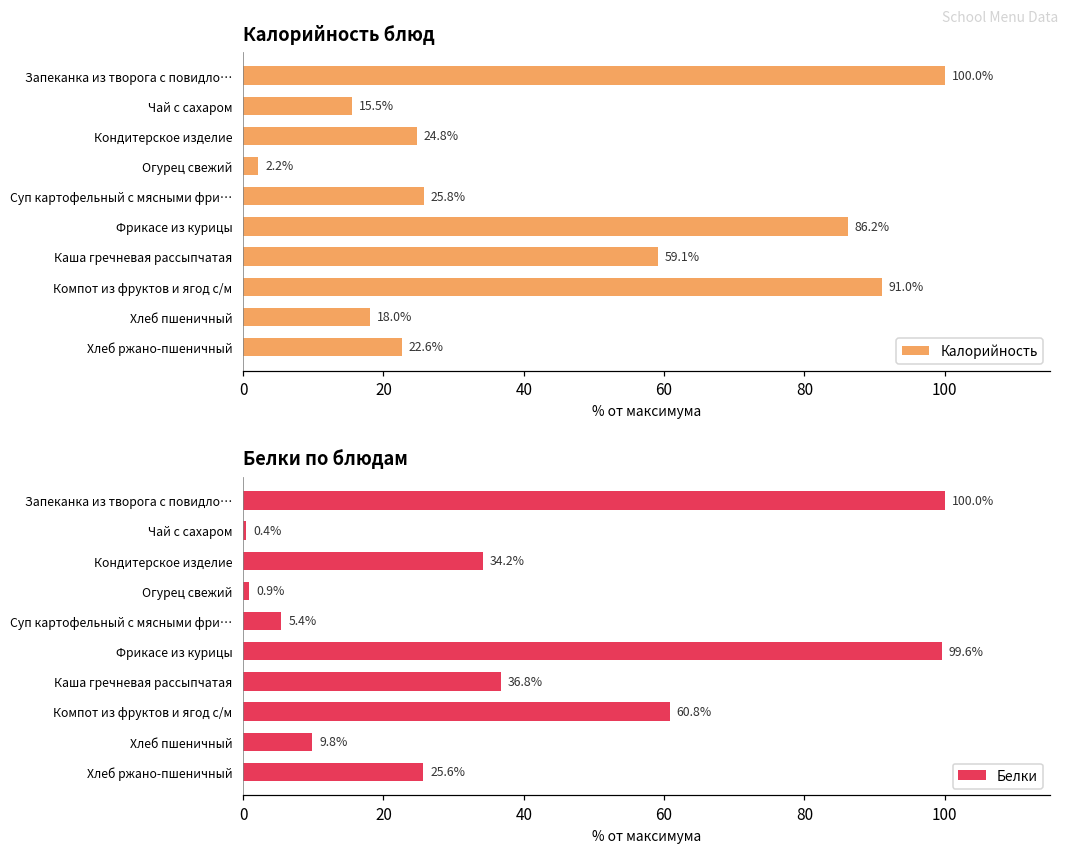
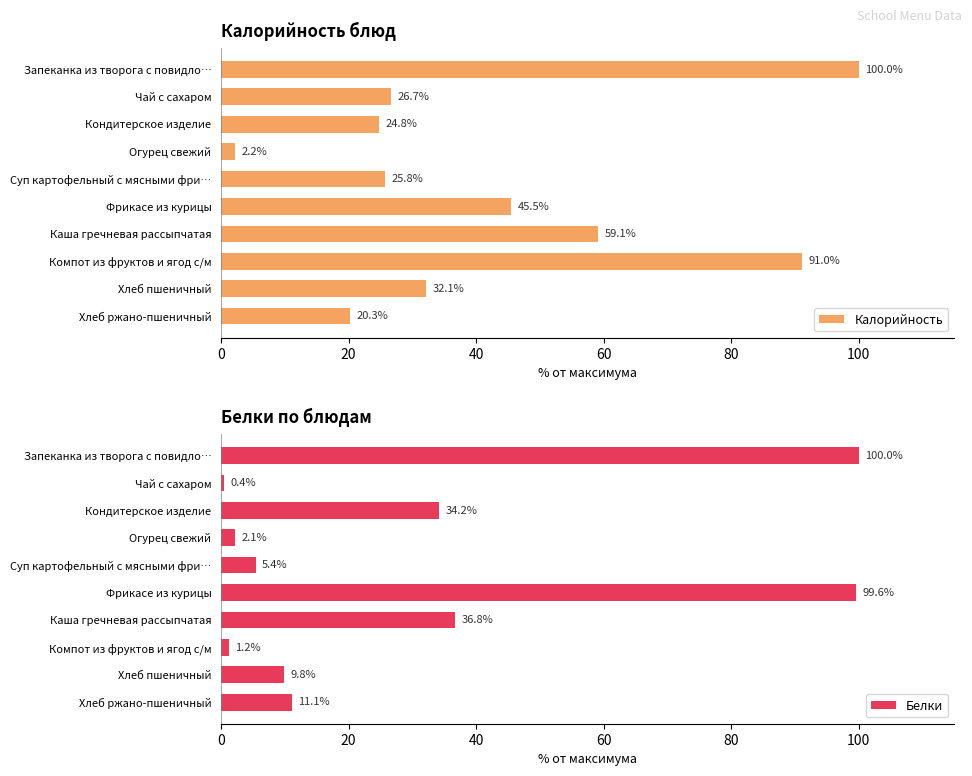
  {
    "Калорийность блюд": {
      "Запеканка из творога с повидло…": "100.0%",
-     "Чай с сахаром": "15.5%",
+     "Чай с сахаром": "26.7%",
      "Кондитерское изделие": "24.8%",
      "Огурец свежий": "2.2%",
      "Суп картофельный с мясными фри…": "25.8%",
-     "Фрикасе из курицы": "86.2%",
+     "Фрикасе из курицы": "45.5%",
      "Каша гречневая рассыпчатая": "59.1%",
      "Компот из фруктов и ягод с/м": "91.0%",
-     "Хлеб пшеничный": "18.0%",
-     "Хлеб ржано-пшеничный": "22.6%"
+     "Хлеб пшеничный": "32.1%",
+     "Хлеб ржано-пшеничный": "20.3%"
    },
    "Белки по блюдам": {
      "Запеканка из творога с повидло…": "100.0%",
      "Чай с сахаром": "0.4%",
      "Кондитерское изделие": "34.2%",
-     "Огурец свежий": "0.9%",
+     "Огурец свежий": "2.1%",
      "Суп картофельный с мясными фри…": "5.4%",
      "Фрикасе из курицы": "99.6%",
      "Каша гречневая рассыпчатая": "36.8%",
-     "Компот из фруктов и ягод с/м": "60.8%",
+     "Компот из фруктов и ягод с/м": "1.2%",
      "Хлеб пшеничный": "9.8%",
-     "Хлеб ржано-пшеничный": "25.6%"
+     "Хлеб ржано-пшеничный": "11.1%"
    }
  }
